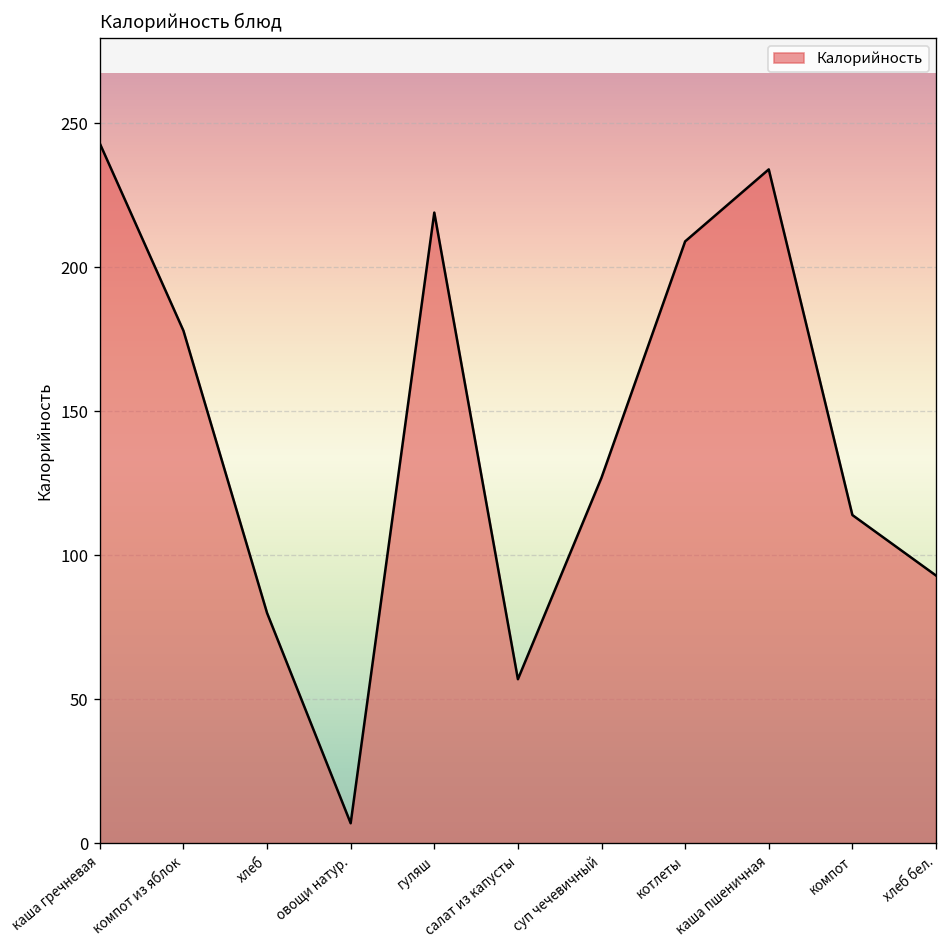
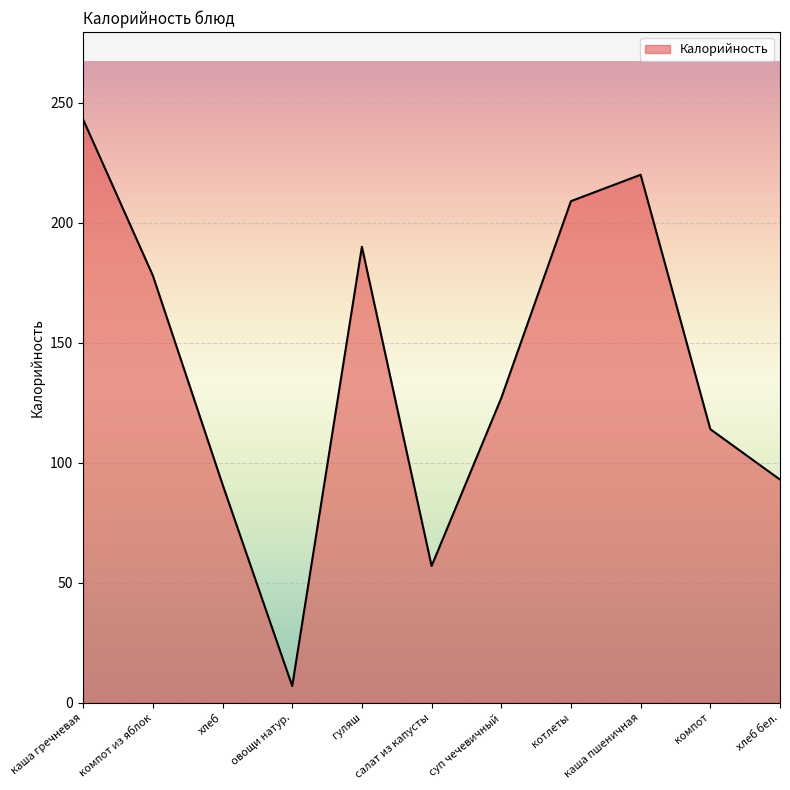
  {
    "каша гречневая": 243,
    "компот из яблок": 178,
-   "хлеб": 80,
+   "хлеб": 91,
    "овощи натур.": 7,
-   "гуляш": 219,
+   "гуляш": 190,
    "салат из капусты": 57,
    "суп чечевичный": 127,
    "котлеты": 209,
-   "каша пшеничная": 234,
+   "каша пшеничная": 220,
    "компот": 114,
    "хлеб бел.": 93
  }
